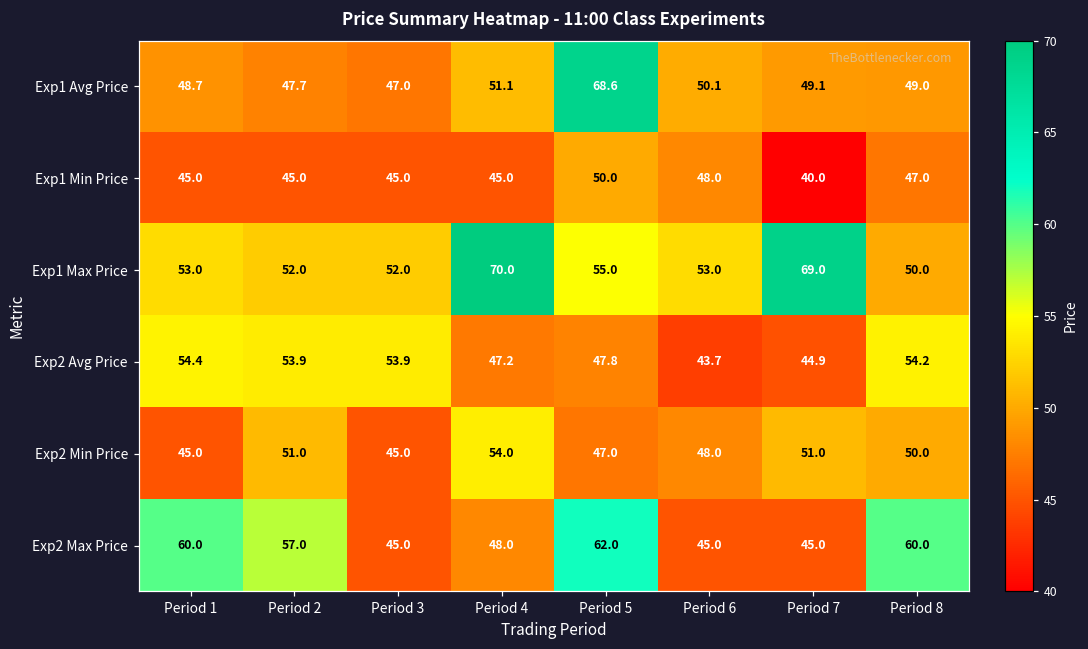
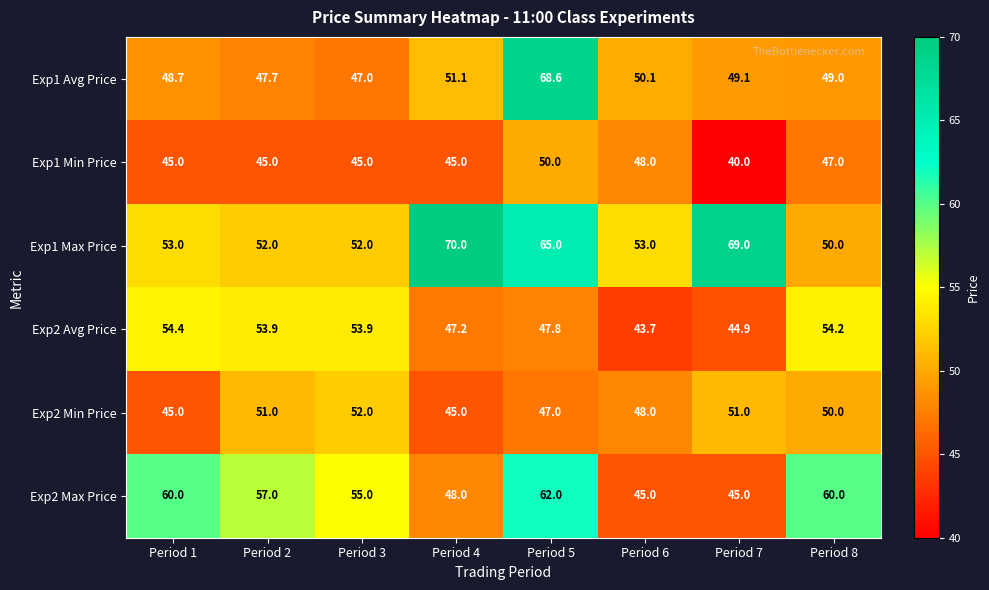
  {
    "Exp1 Avg Price": {
      "Period 1": 48.7,
      "Period 2": 47.7,
      "Period 3": 47.0,
      "Period 4": 51.1,
      "Period 5": 68.6,
      "Period 6": 50.1,
      "Period 7": 49.1
    },
    "Exp1 Min Price": {
      "Period 1": 45.0,
      "Period 2": 45.0,
      "Period 3": 45.0,
      "Period 4": 45.0,
      "Period 5": 50.0,
      "Period 6": 48.0,
      "Period 7": 40.0,
      "Period 8": 47.0
    },
    "Exp1 Max Price": {
      "Period 1": 53.0,
      "Period 2": 52.0,
      "Period 3": 52.0,
      "Period 4": 70.0,
-     "Period 5": 55.0,
+     "Period 5": 65.0,
      "Period 6": 53.0,
      "Period 7": 69.0,
      "Period 8": 50.0
    },
    "Exp2 Avg Price": {
      "Period 1": 54.4,
      "Period 2": 53.9,
      "Period 3": 53.9,
      "Period 4": 47.2,
      "Period 5": 47.8,
      "Period 6": 43.7,
      "Period 7": 44.9,
      "Period 8": 54.2
    },
    "Exp2 Min Price": {
      "Period 1": 45.0,
      "Period 2": 51.0,
-     "Period 3": 45.0,
-     "Period 4": 54.0,
+     "Period 3": 52.0,
+     "Period 4": 45.0,
      "Period 5": 47.0,
      "Period 6": 48.0,
      "Period 7": 51.0,
      "Period 8": 50.0
    },
    "Exp2 Max Price": {
      "Period 1": 60.0,
      "Period 2": 57.0,
-     "Period 3": 45.0,
+     "Period 3": 55.0,
      "Period 4": 48.0,
      "Period 5": 62.0,
      "Period 6": 45.0,
      "Period 7": 45.0,
      "Period 8": 60.0
    }
  }
